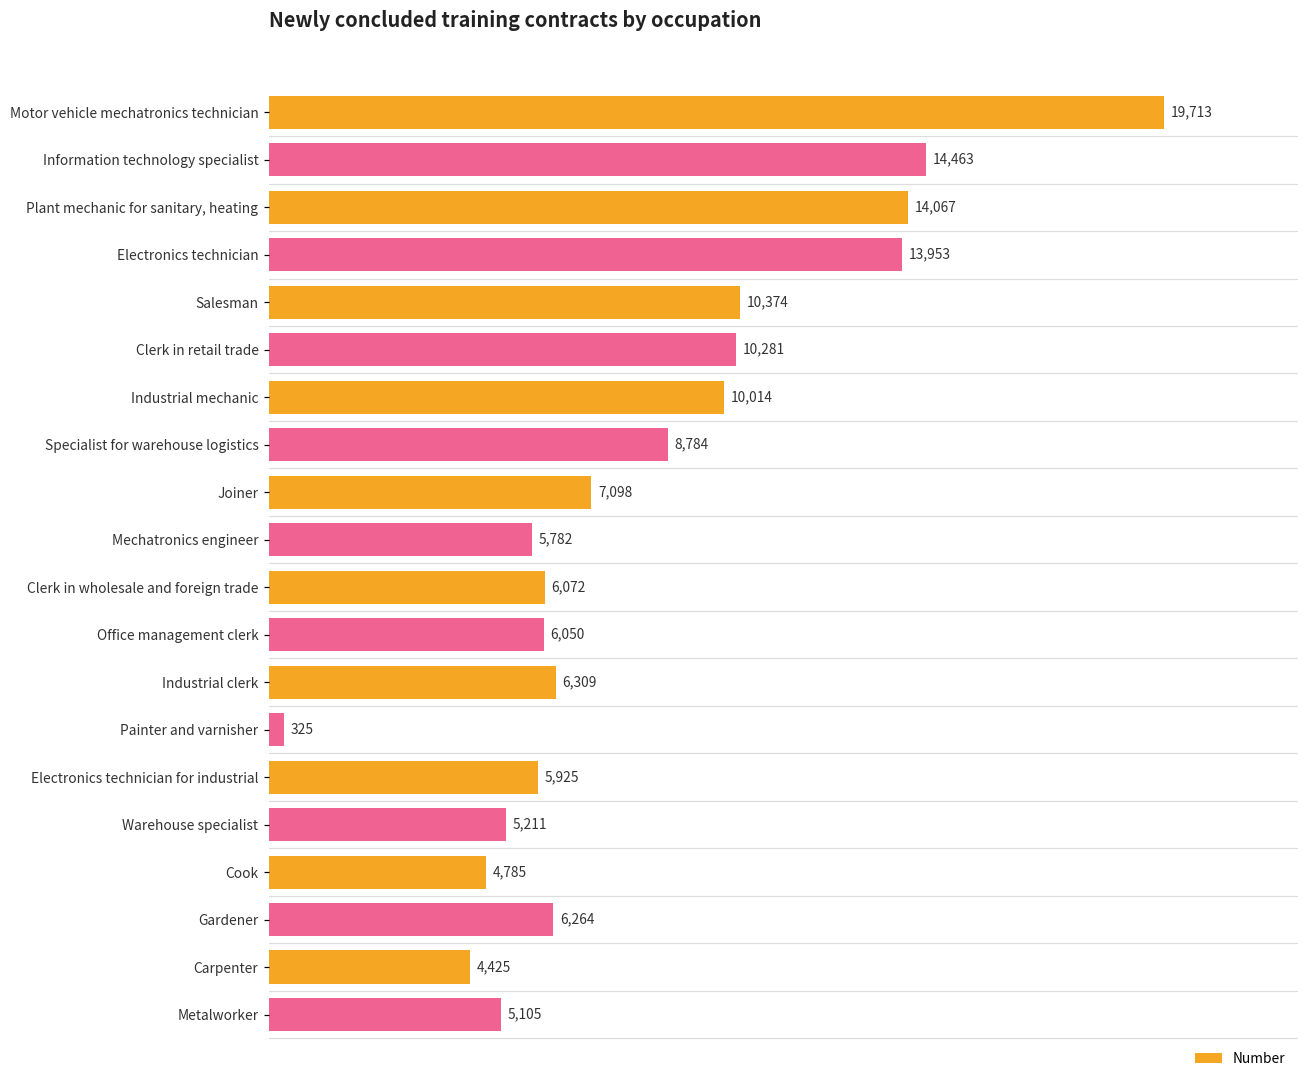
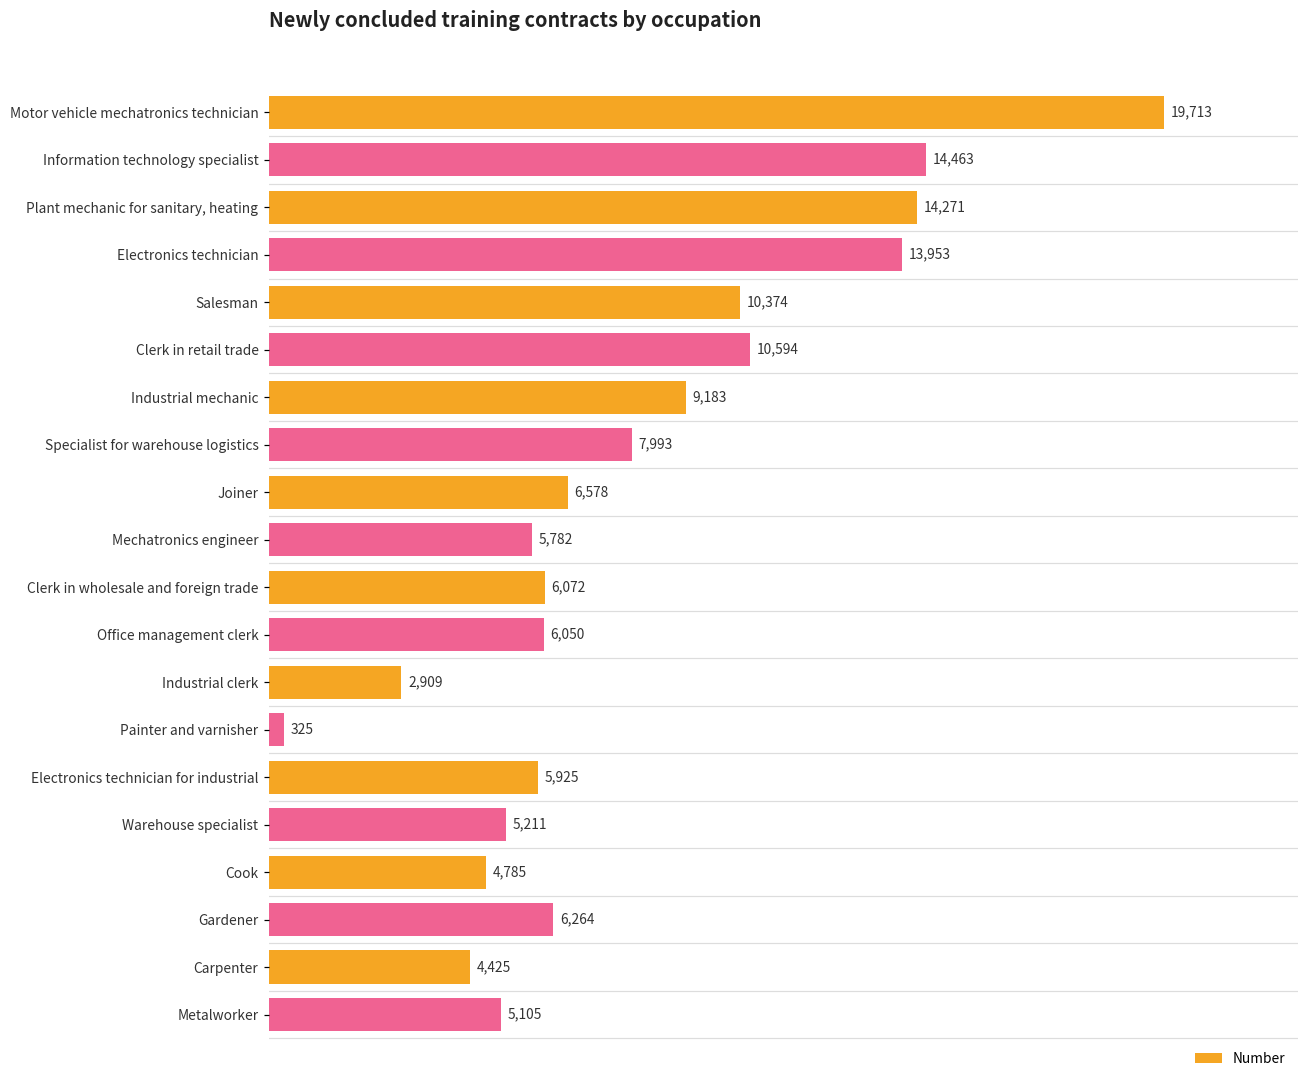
  {
    "Motor vehicle mechatronics technician": "19,713",
    "Information technology specialist": "14,463",
-   "Plant mechanic for sanitary, heating": "14,067",
+   "Plant mechanic for sanitary, heating": "14,271",
    "Electronics technician": "13,953",
    "Salesman": "10,374",
-   "Clerk in retail trade": "10,281",
-   "Industrial mechanic": "10,014",
-   "Specialist for warehouse logistics": "8,784",
-   "Joiner": "7,098",
+   "Clerk in retail trade": "10,594",
+   "Industrial mechanic": "9,183",
+   "Specialist for warehouse logistics": "7,993",
+   "Joiner": "6,578",
    "Mechatronics engineer": "5,782",
    "Clerk in wholesale and foreign trade": "6,072",
    "Office management clerk": "6,050",
-   "Industrial clerk": "6,309",
+   "Industrial clerk": "2,909",
    "Painter and varnisher": "325",
    "Electronics technician for industrial": "5,925",
    "Warehouse specialist": "5,211",
    "Cook": "4,785",
    "Gardener": "6,264",
    "Carpenter": "4,425",
    "Metalworker": "5,105"
  }
